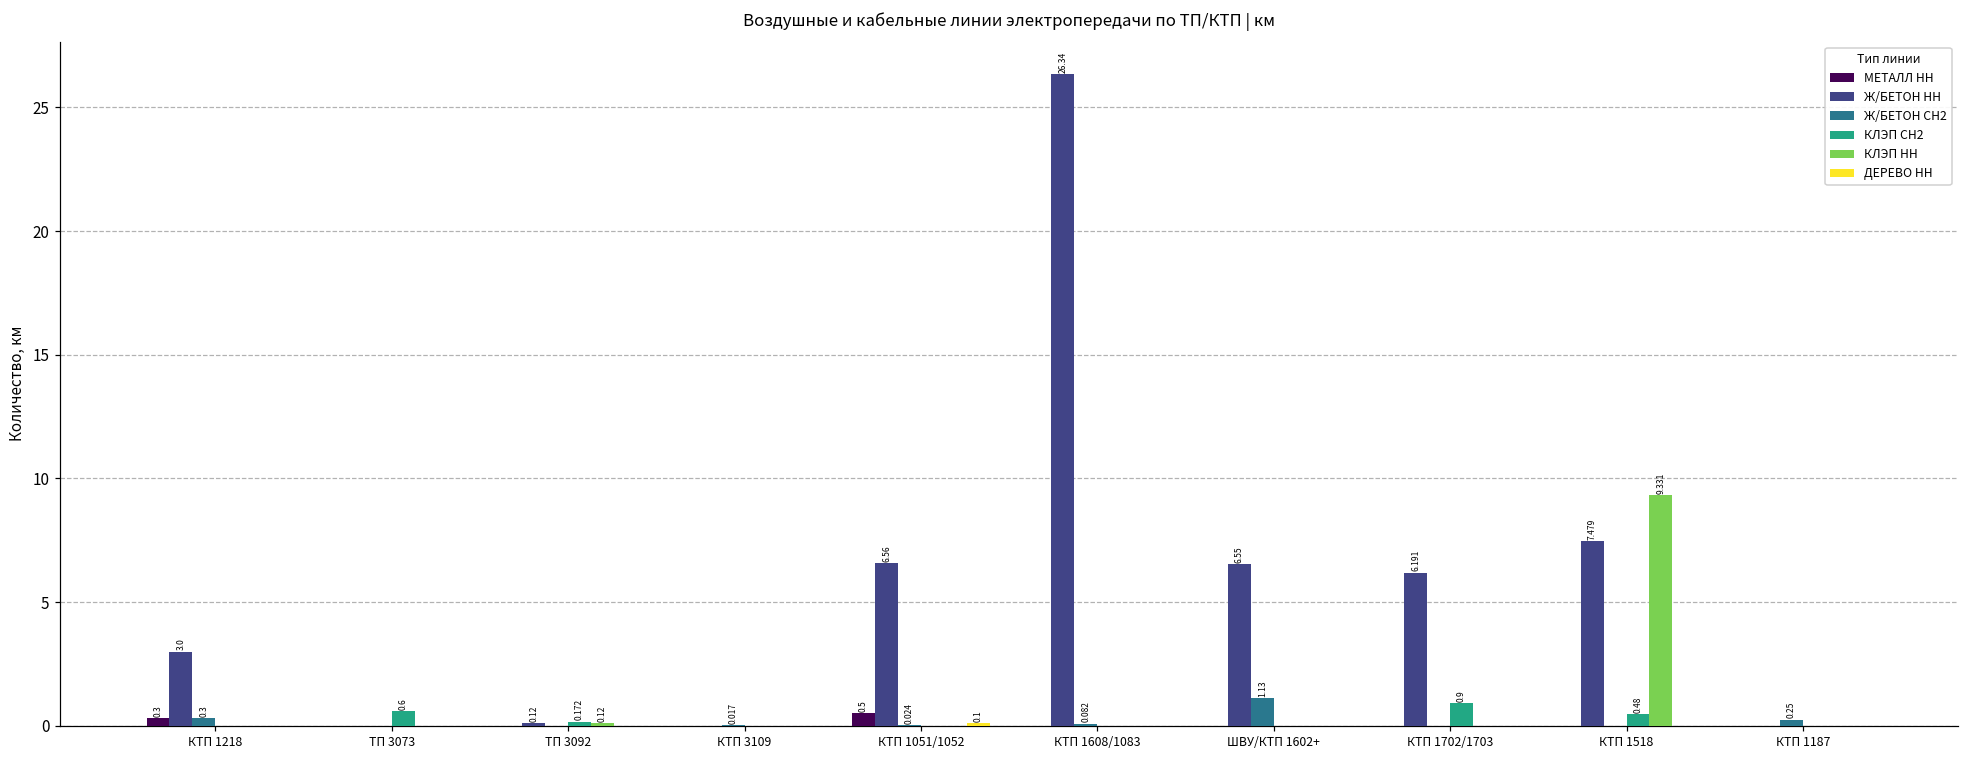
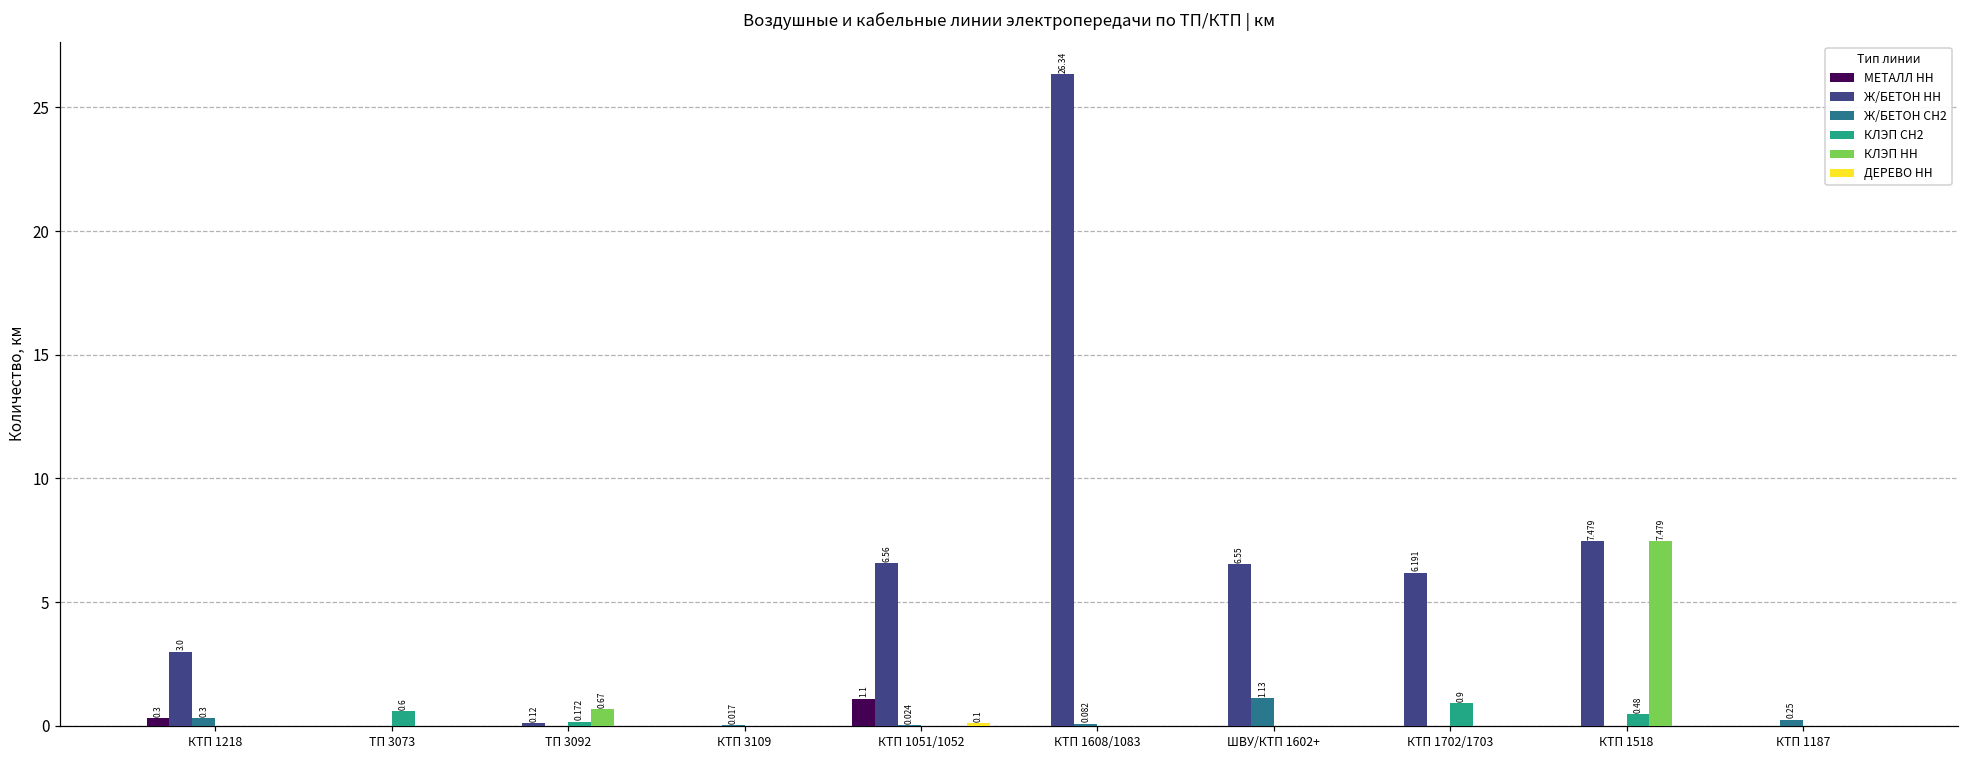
  {
    "МЕТАЛЛ НН": {
      "КТП 1218": 0.3,
-     "КТП 1051/1052": 0.5
+     "КТП 1051/1052": 1.1
    },
    "КЛЭП НН": {
-     "ТП 3092": 0.12,
-     "КТП 1518": 9.331
+     "ТП 3092": 0.67,
+     "КТП 1518": 7.479
    },
    "ДЕРЕВО НН": {
      "КТП 1051/1052": 0.1
    }
  }
